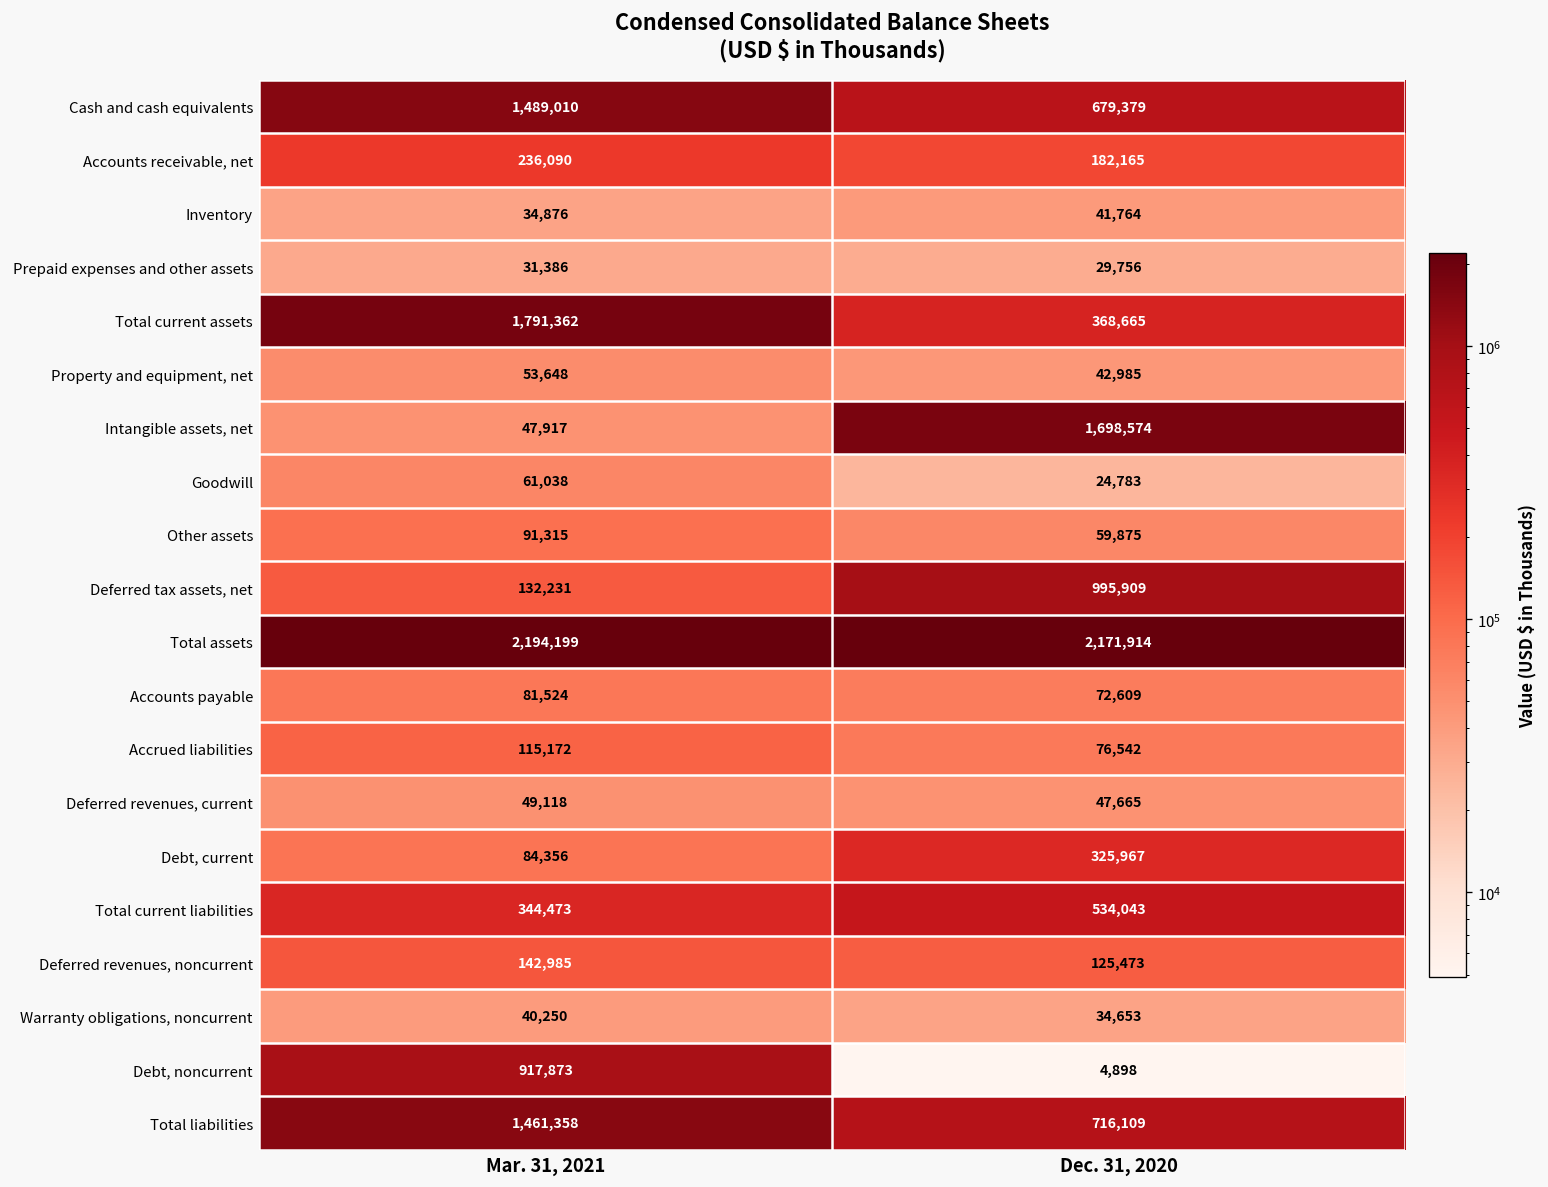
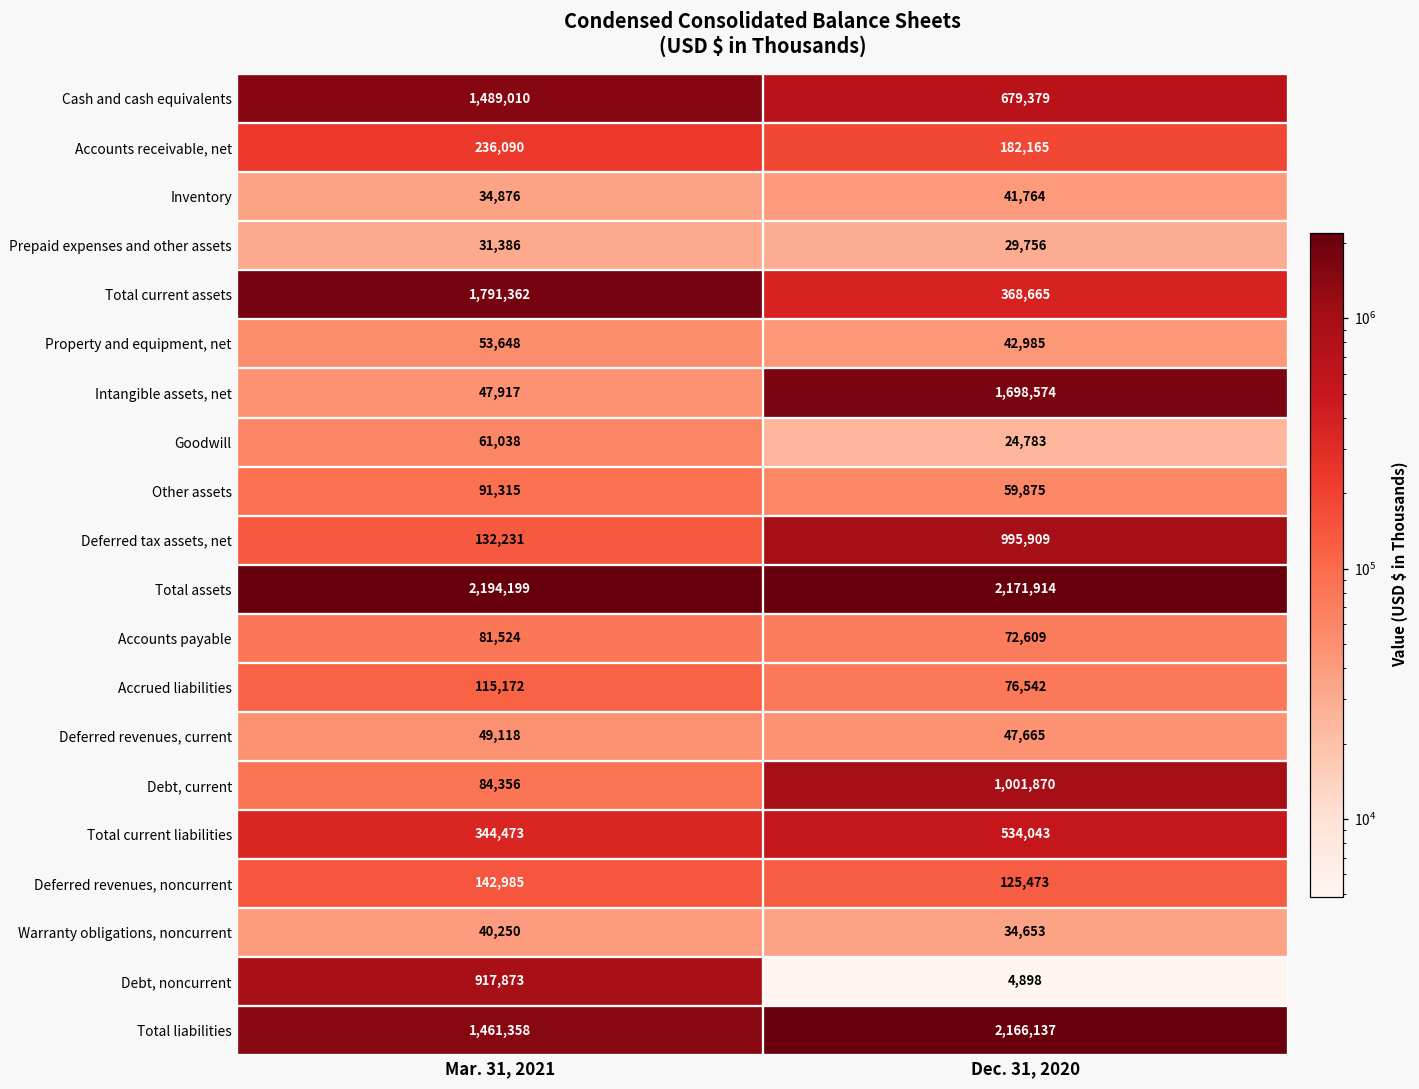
  {
    "Cash and cash equivalents": {
      "Mar. 31, 2021": "1,489,010",
      "Dec. 31, 2020": "679,379"
    },
    "Accounts receivable, net": {
      "Mar. 31, 2021": "236,090",
      "Dec. 31, 2020": "182,165"
    },
    "Inventory": {
      "Mar. 31, 2021": "34,876",
      "Dec. 31, 2020": "41,764"
    },
    "Prepaid expenses and other assets": {
      "Mar. 31, 2021": "31,386",
      "Dec. 31, 2020": "29,756"
    },
    "Total current assets": {
      "Mar. 31, 2021": "1,791,362",
      "Dec. 31, 2020": "368,665"
    },
    "Property and equipment, net": {
      "Mar. 31, 2021": "53,648",
      "Dec. 31, 2020": "42,985"
    },
    "Intangible assets, net": {
      "Mar. 31, 2021": "47,917",
      "Dec. 31, 2020": "1,698,574"
    },
    "Goodwill": {
      "Mar. 31, 2021": "61,038",
      "Dec. 31, 2020": "24,783"
    },
    "Other assets": {
      "Mar. 31, 2021": "91,315",
      "Dec. 31, 2020": "59,875"
    },
    "Deferred tax assets, net": {
      "Mar. 31, 2021": "132,231",
      "Dec. 31, 2020": "995,909"
    },
    "Total assets": {
      "Mar. 31, 2021": "2,194,199",
      "Dec. 31, 2020": "2,171,914"
    },
    "Accounts payable": {
      "Mar. 31, 2021": "81,524",
      "Dec. 31, 2020": "72,609"
    },
    "Accrued liabilities": {
      "Mar. 31, 2021": "115,172",
      "Dec. 31, 2020": "76,542"
    },
    "Deferred revenues, current": {
      "Mar. 31, 2021": "49,118",
      "Dec. 31, 2020": "47,665"
    },
    "Debt, current": {
      "Mar. 31, 2021": "84,356",
-     "Dec. 31, 2020": "325,967"
+     "Dec. 31, 2020": "1,001,870"
    },
    "Total current liabilities": {
      "Mar. 31, 2021": "344,473",
      "Dec. 31, 2020": "534,043"
    },
    "Deferred revenues, noncurrent": {
      "Mar. 31, 2021": "142,985",
      "Dec. 31, 2020": "125,473"
    },
    "Warranty obligations, noncurrent": {
      "Mar. 31, 2021": "40,250",
      "Dec. 31, 2020": "34,653"
    },
    "Debt, noncurrent": {
      "Mar. 31, 2021": "917,873",
      "Dec. 31, 2020": "4,898"
    },
    "Total liabilities": {
      "Mar. 31, 2021": "1,461,358",
-     "Dec. 31, 2020": "716,109"
+     "Dec. 31, 2020": "2,166,137"
    }
  }
